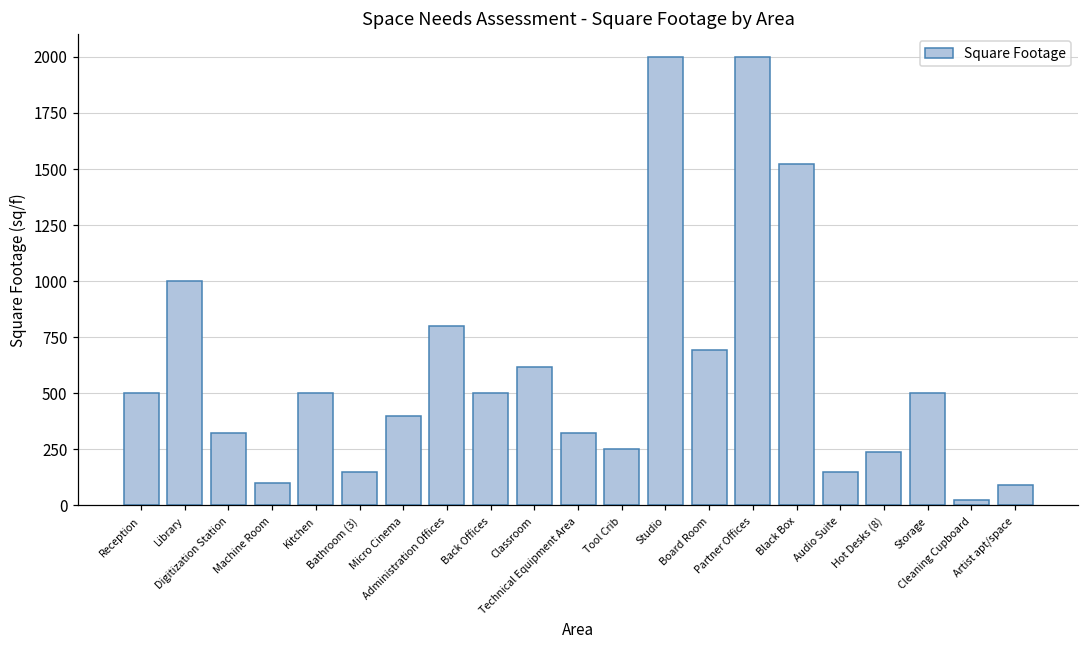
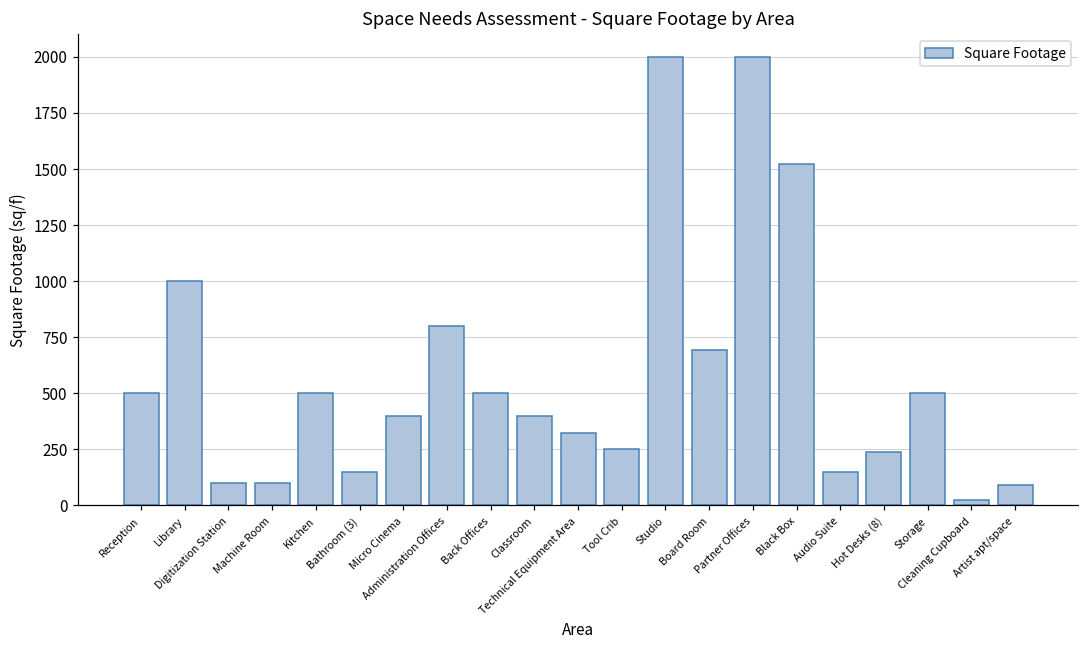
  {
    "Reception": 500,
    "Library": 1000,
-   "Digitization Station": 320,
+   "Digitization Station": 100,
    "Machine Room": 100,
    "Kitchen": 500,
    "Bathroom (3)": 150,
    "Micro Cinema": 400,
    "Administration Offices": 800,
    "Back Offices": 500,
-   "Classroom": 620,
+   "Classroom": 400,
    "Technical Equipment Area": 320,
    "Tool Crib": 250,
    "Studio": 2000,
    "Board Room": 690,
    "Partner Offices": 2000,
    "Black Box": 1520,
    "Audio Suite": 150,
    "Hot Desks (8)": 240,
    "Storage": 500,
    "Cleaning Cupboard": 30,
    "Artist apt/space": 90
  }
